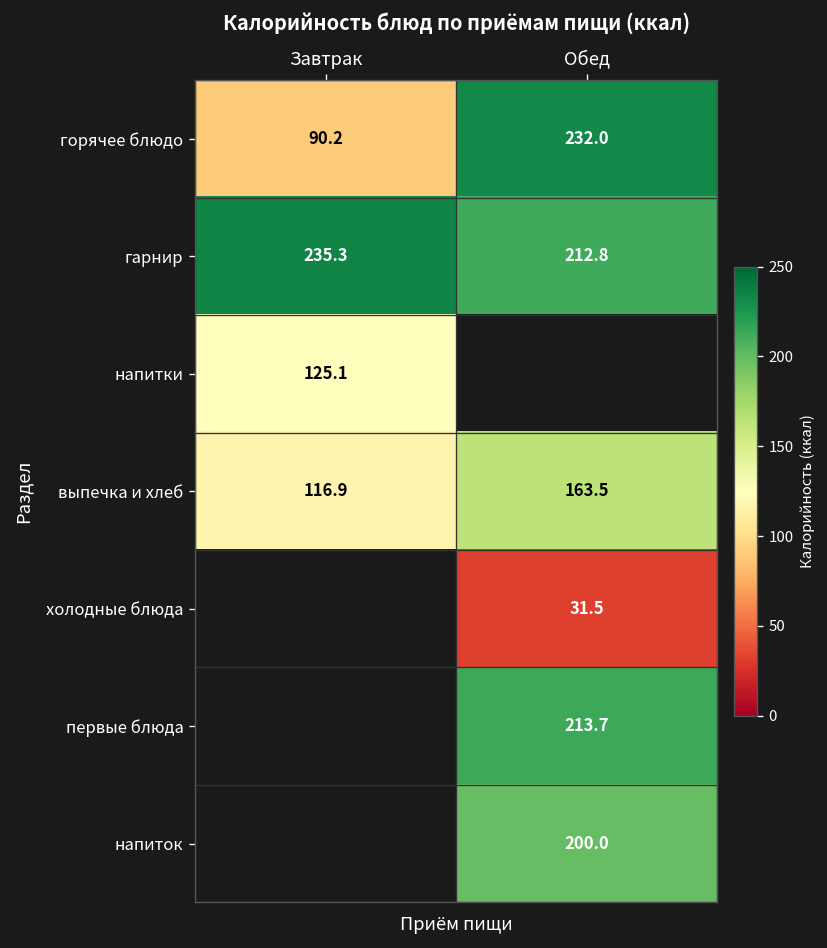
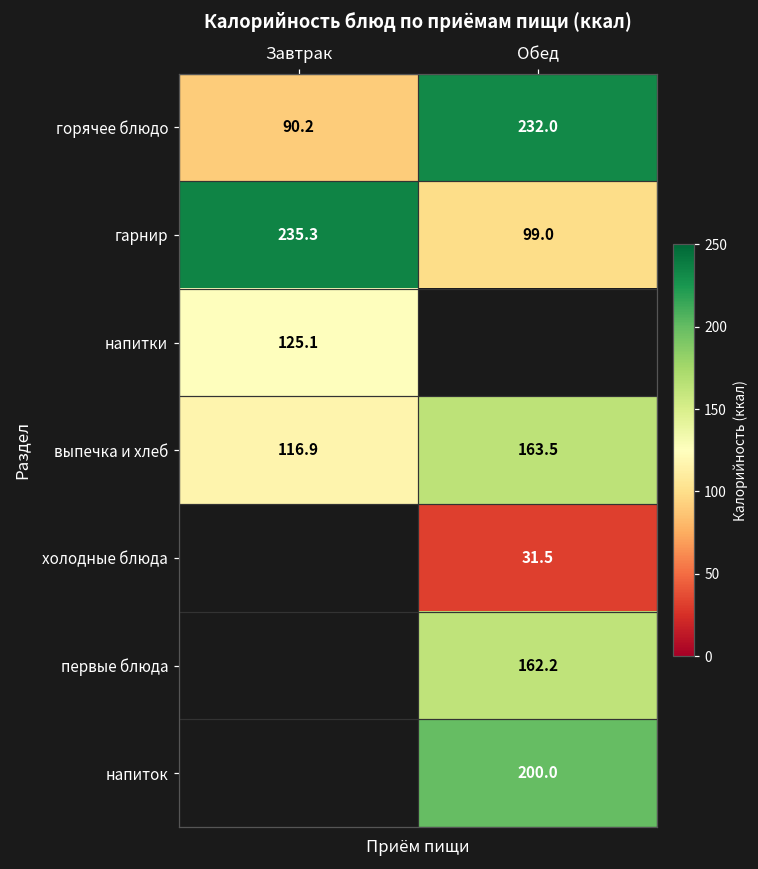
  {
    "горячее блюдо": {
      "Завтрак": 90.2,
      "Обед": 232.0
    },
    "гарнир": {
      "Завтрак": 235.3,
-     "Обед": 212.8
+     "Обед": 99.0
    },
    "напитки": {
      "Завтрак": 125.1
    },
    "выпечка и хлеб": {
      "Завтрак": 116.9,
      "Обед": 163.5
    },
    "холодные блюда": {
      "Обед": 31.5
    },
    "первые блюда": {
-     "Обед": 213.7
+     "Обед": 162.2
    },
    "напиток": {
      "Обед": 200.0
    }
  }
